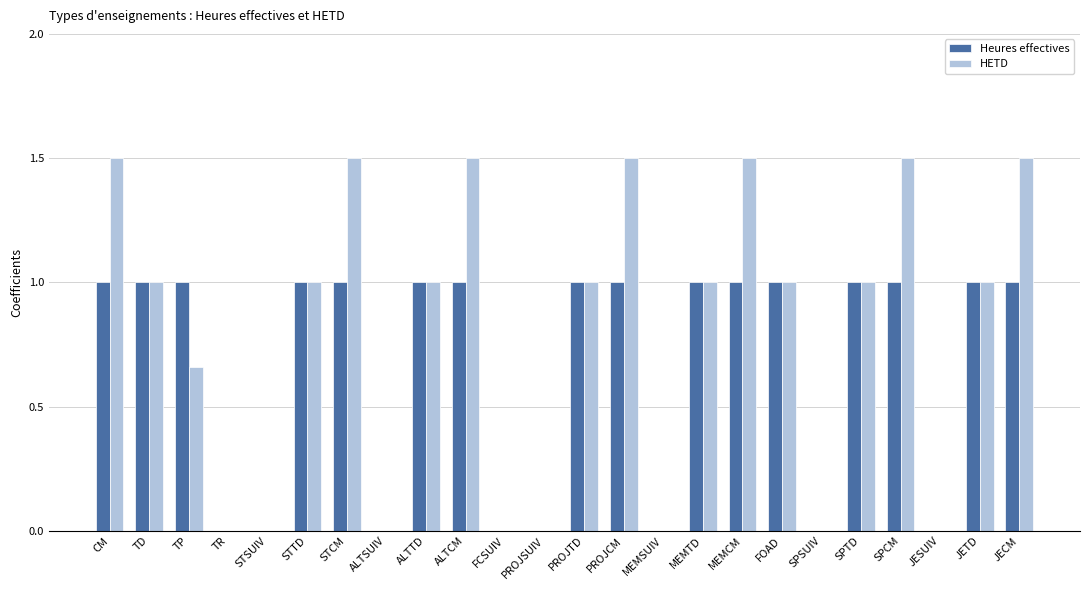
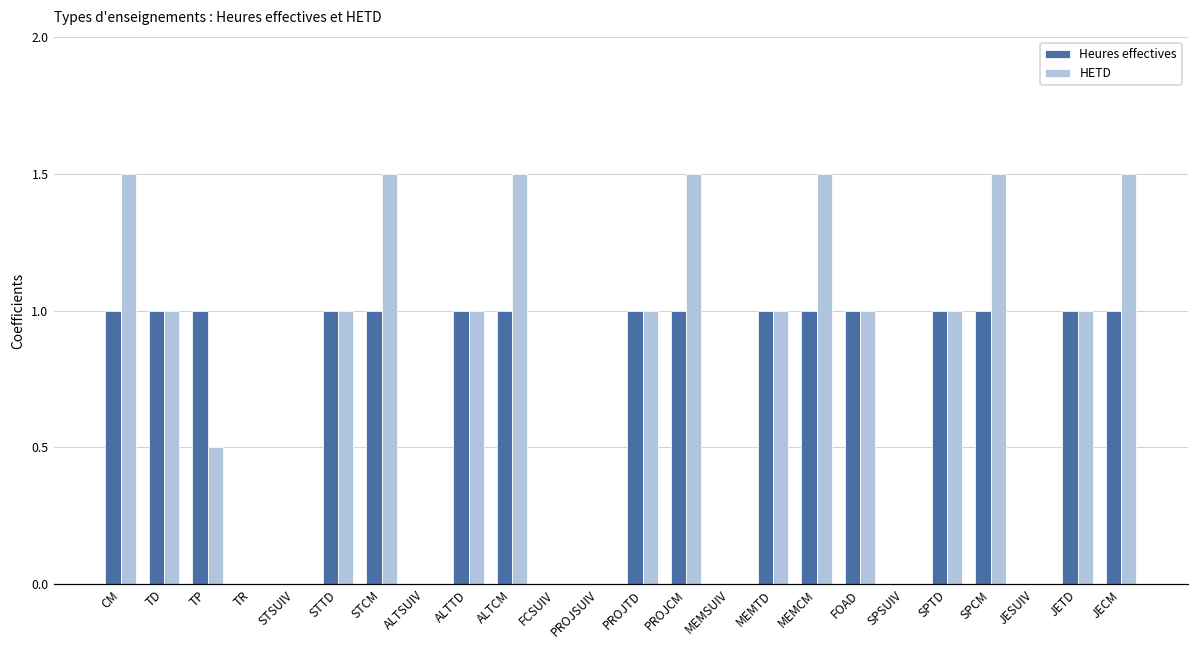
  {
    "Heures effectives": {
      "CM": 1.00,
      "TD": 1.00,
      "TP": 1.00,
      "TR": 0.00,
      "STSUIV": 0.00,
      "STTD": 1.00,
      "STCM": 1.00,
      "ALTSUIV": 0.00,
      "ALTTD": 1.00,
      "ALTCM": 1.00,
      "FCSUIV": 0.00,
      "PROJSUIV": 0.00,
      "PROJTD": 1.00,
      "PROJCM": 1.00,
      "MEMSUIV": 0.00,
      "MEMTD": 1.00,
      "MEMCM": 1.00,
      "FOAD": 1.00,
      "SPSUIV": 0.00,
      "SPTD": 1.00,
      "SPCM": 1.00,
      "JESUIV": 0.00,
      "JETD": 1.00,
      "JECM": 1.00
    },
    "HETD": {
      "CM": 1.50,
      "TD": 1.00,
-     "TP": 0.66,
+     "TP": 0.50,
      "TR": 0.00,
      "STSUIV": 0.00,
      "STTD": 1.00,
      "STCM": 1.50,
      "ALTSUIV": 0.00,
      "ALTTD": 1.00,
      "ALTCM": 1.50,
      "FCSUIV": 0.00,
      "PROJSUIV": 0.00,
      "PROJTD": 1.00,
      "PROJCM": 1.50,
      "MEMSUIV": 0.00,
      "MEMTD": 1.00,
      "MEMCM": 1.50,
      "FOAD": 1.00,
      "SPSUIV": 0.00,
      "SPTD": 1.00,
      "SPCM": 1.50,
      "JESUIV": 0.00,
      "JETD": 1.00,
      "JECM": 1.50
    }
  }
